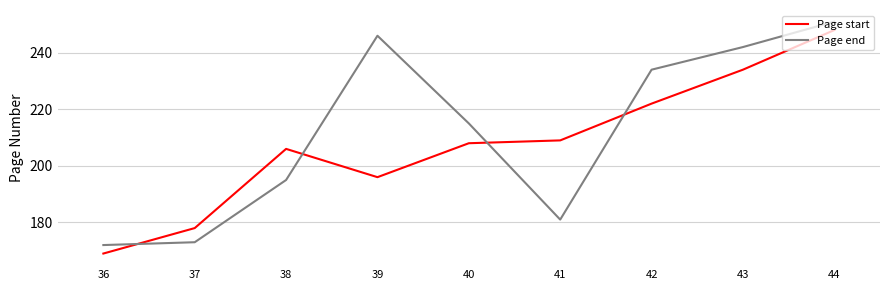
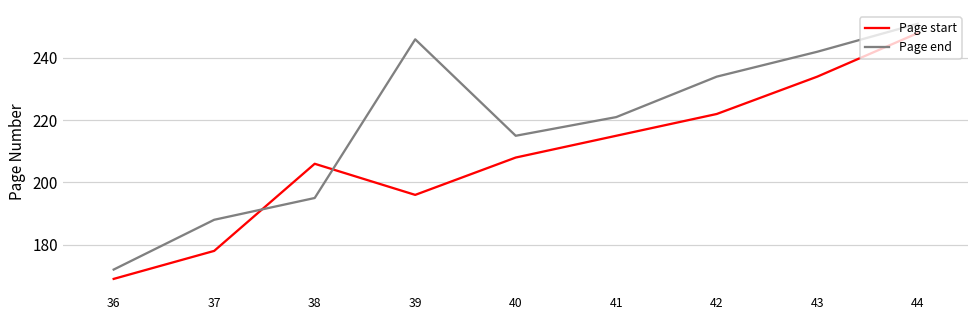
  {
    "Page start": {
      "36": 169,
      "37": 178,
      "38": 206,
      "39": 196,
      "40": 208,
-     "41": 209,
+     "41": 215,
      "42": 222,
      "43": 234
    },
    "Page end": {
      "36": 172,
-     "37": 173,
+     "37": 188,
      "38": 195,
      "39": 246,
      "40": 215,
-     "41": 181,
+     "41": 221,
      "42": 234,
      "43": 242
    }
  }
